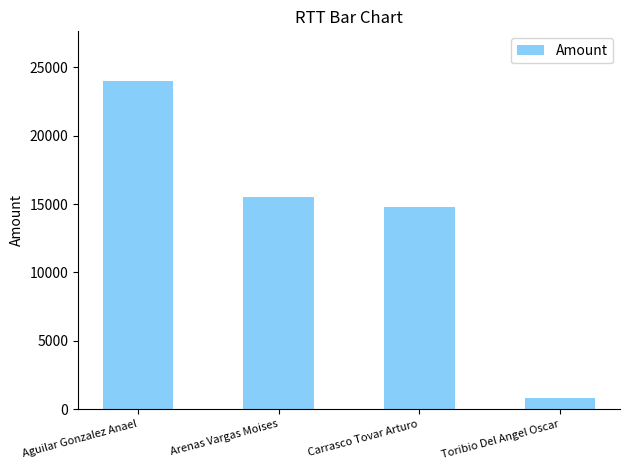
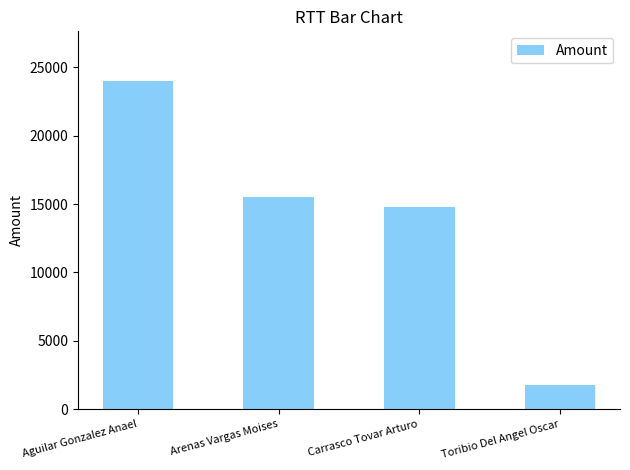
  {
    "Aguilar Gonzalez Anael": 24000,
    "Arenas Vargas Moises": 15500,
    "Carrasco Tovar Arturo": 14800,
-   "Toribio Del Angel Oscar": 800
+   "Toribio Del Angel Oscar": 1800
  }
